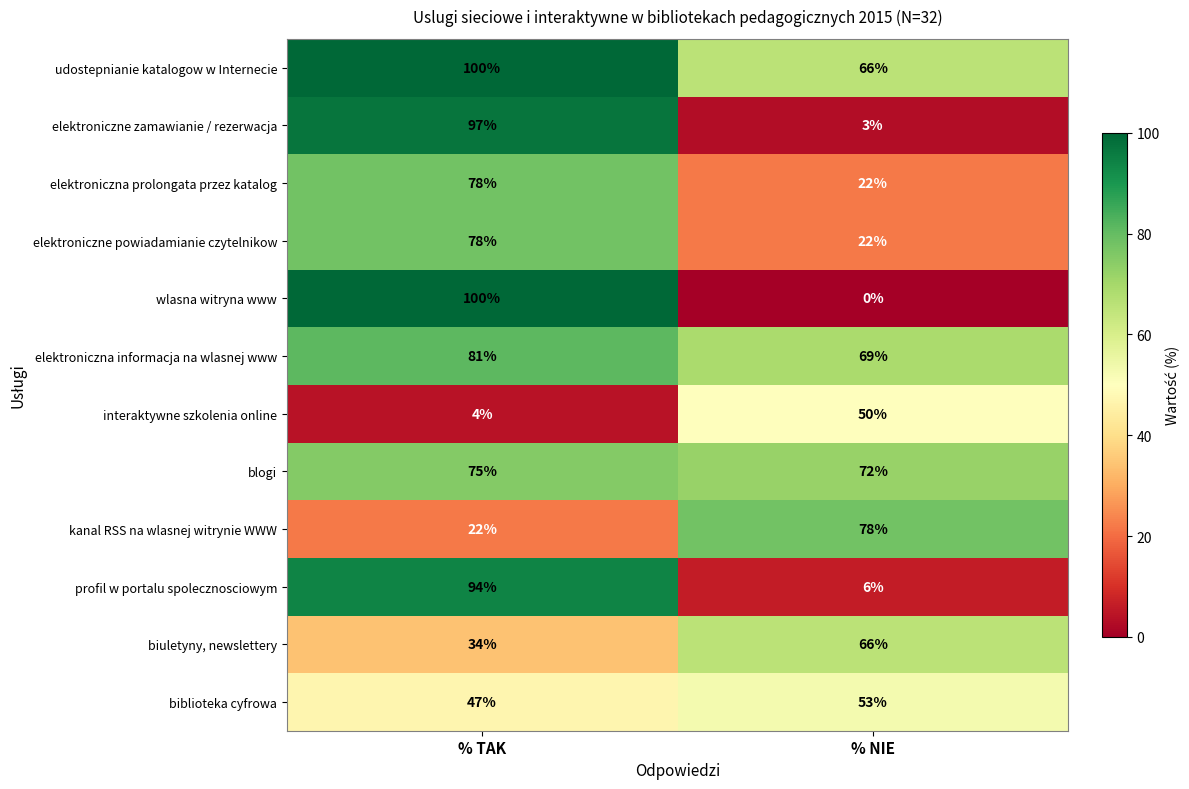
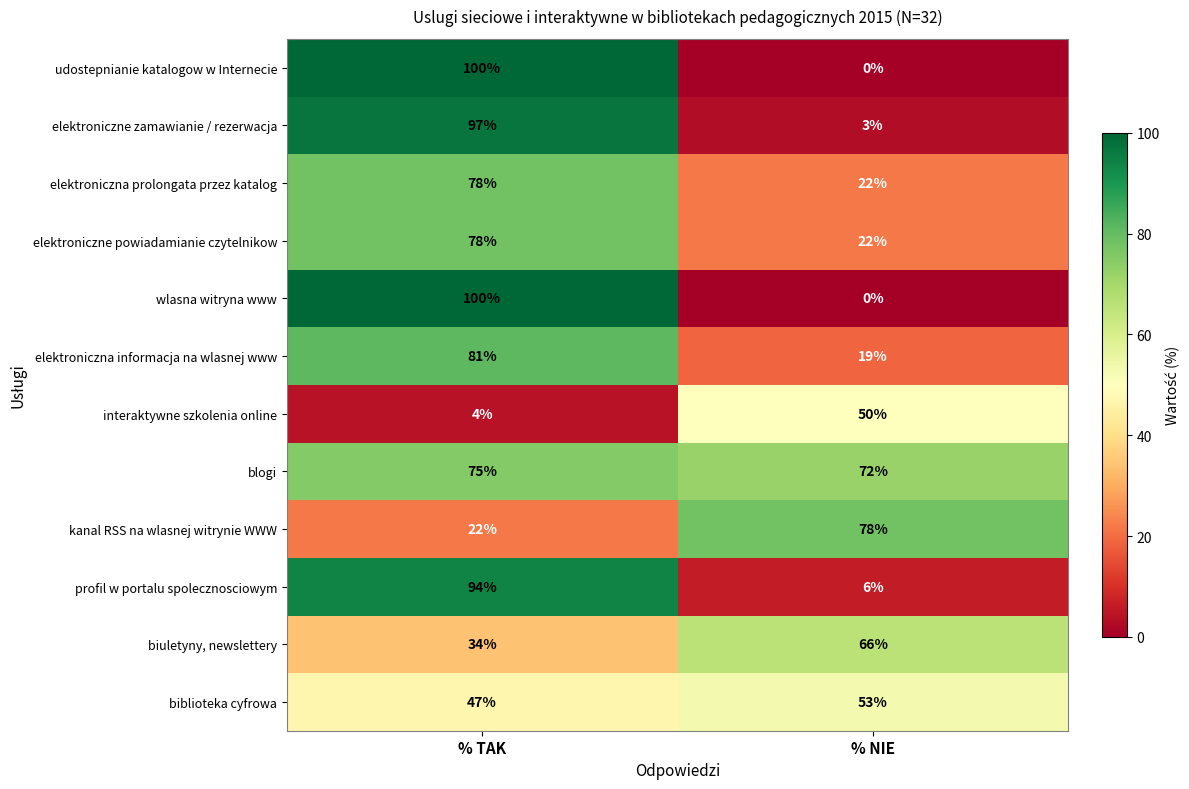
  {
    "udostepnianie katalogow w Internecie": {
      "% TAK": "100%",
-     "% NIE": "66%"
+     "% NIE": "0%"
    },
    "elektroniczne zamawianie / rezerwacja": {
      "% TAK": "97%",
      "% NIE": "3%"
    },
    "elektroniczna prolongata przez katalog": {
      "% TAK": "78%",
      "% NIE": "22%"
    },
    "elektroniczne powiadamianie czytelnikow": {
      "% TAK": "78%",
      "% NIE": "22%"
    },
    "wlasna witryna www": {
      "% TAK": "100%",
      "% NIE": "0%"
    },
    "elektroniczna informacja na wlasnej www": {
      "% TAK": "81%",
-     "% NIE": "69%"
+     "% NIE": "19%"
    },
    "interaktywne szkolenia online": {
      "% TAK": "4%",
      "% NIE": "50%"
    },
    "blogi": {
      "% TAK": "75%",
      "% NIE": "72%"
    },
    "kanal RSS na wlasnej witrynie WWW": {
      "% TAK": "22%",
      "% NIE": "78%"
    },
    "profil w portalu spolecznosciowym": {
      "% TAK": "94%",
      "% NIE": "6%"
    },
    "biuletyny, newslettery": {
      "% TAK": "34%",
      "% NIE": "66%"
    },
    "biblioteka cyfrowa": {
      "% TAK": "47%",
      "% NIE": "53%"
    }
  }
